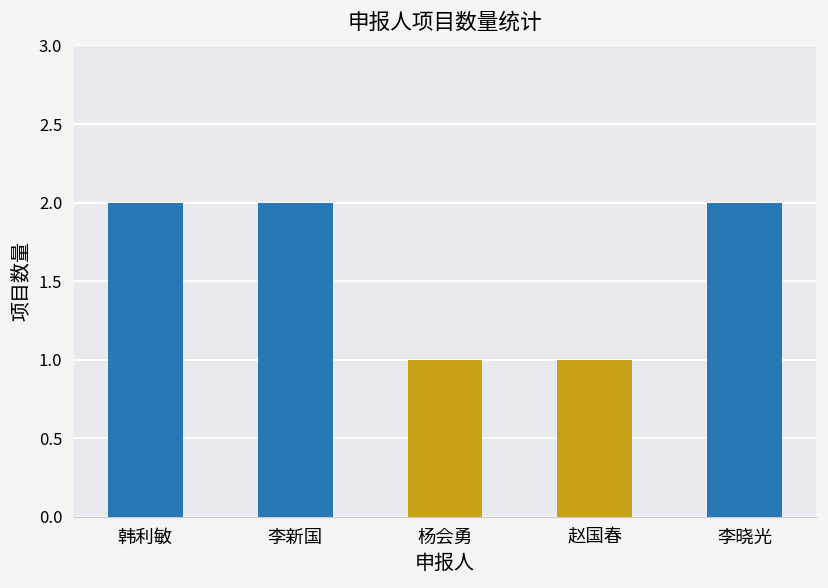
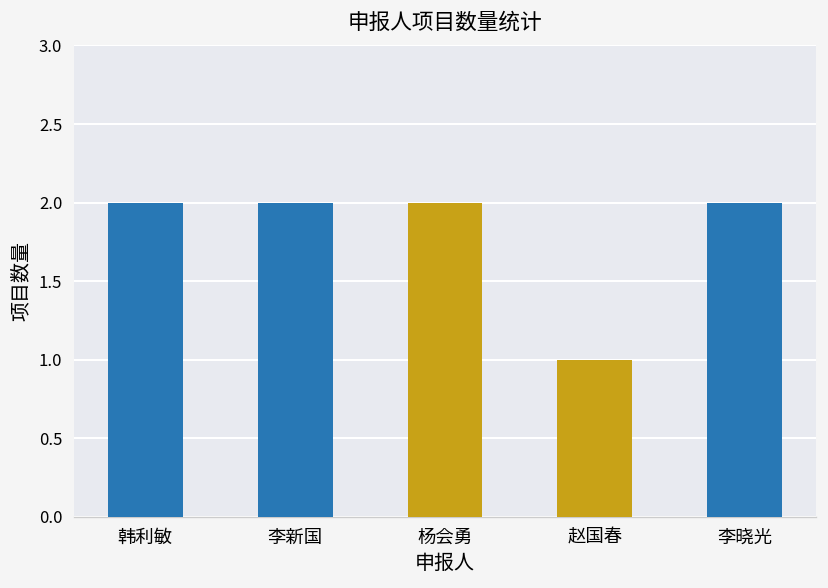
  {
    "韩利敏": 2,
    "李新国": 2,
-   "杨会勇": 1,
+   "杨会勇": 2,
    "赵国春": 1,
    "李晓光": 2
  }
